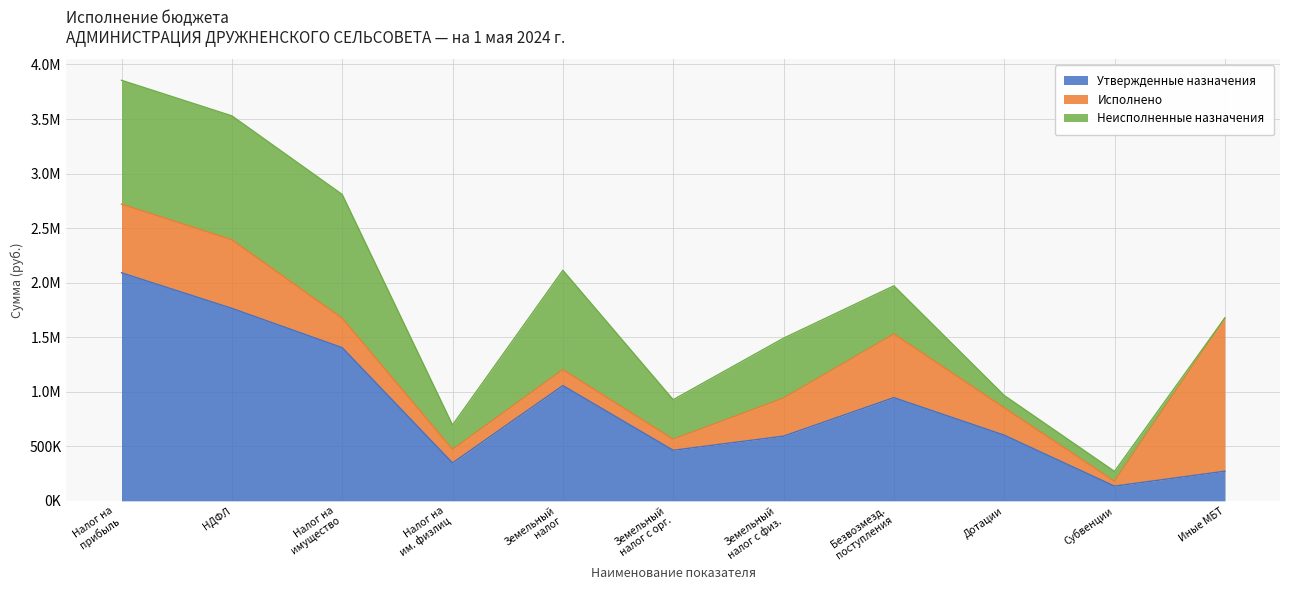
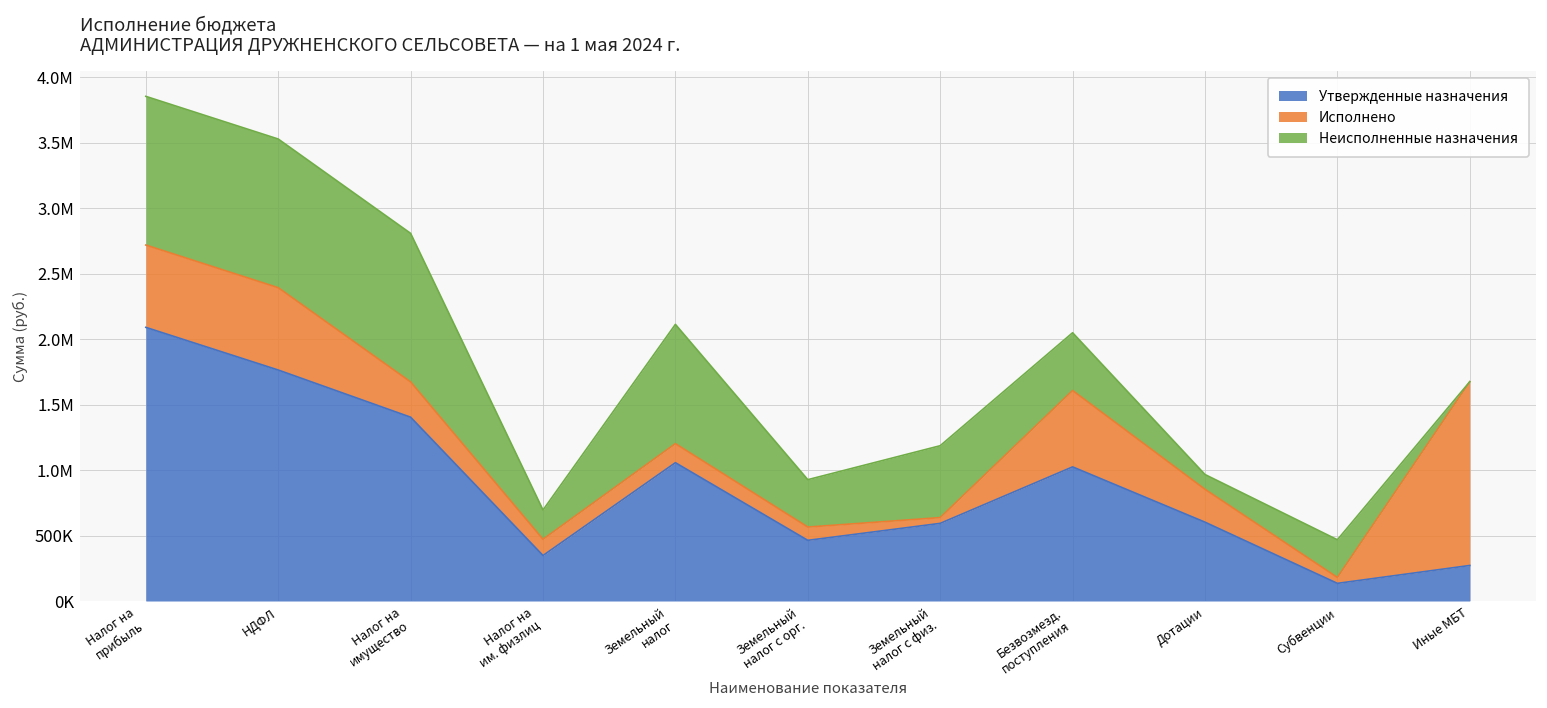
  {
    "Утвержденные назначения": {
      "Налог на прибыль": 2090000,
      "НДФЛ": 1760000,
      "Налог на имущество": 1400000,
      "Налог на им. физлиц": 350000,
      "Земельный налог": 1060000,
      "Земельный налог с орг.": 460000,
      "Земельный налог с физ.": 590000,
-     "Безвозмезд. поступления": 950000,
+     "Безвозмезд. поступления": 1020000,
      "Дотации": 600000,
      "Субвенции": 130000,
      "Иные МБТ": 270000
    },
    "Исполнено": {
      "Налог на прибыль": 630000,
      "НДФЛ": 630000,
      "Налог на имущество": 270000,
      "Налог на им. физлиц": 120000,
      "Земельный налог": 150000,
      "Земельный налог с орг.": 100000,
-     "Земельный налог с физ.": 350000,
+     "Земельный налог с физ.": 40000,
      "Безвозмезд. поступления": 580000,
      "Дотации": 250000,
      "Субвенции": 40000
    },
    "Неисполненные назначения": {
      "Налог на прибыль": 1140000,
      "НДФЛ": 1140000,
      "Налог на имущество": 1130000,
      "Налог на им. физлиц": 220000,
      "Земельный налог": 910000,
      "Земельный налог с орг.": 360000,
      "Земельный налог с физ.": 550000,
      "Безвозмезд. поступления": 440000,
      "Дотации": 110000,
-     "Субвенции": 90000
+     "Субвенции": 290000
    }
  }
